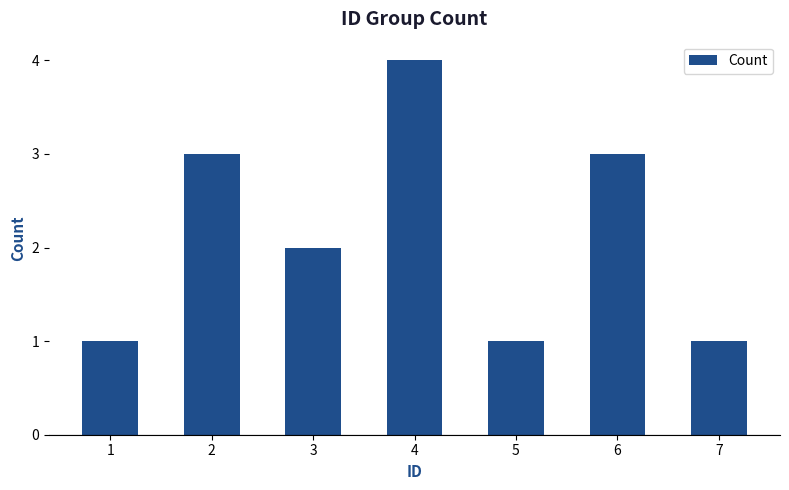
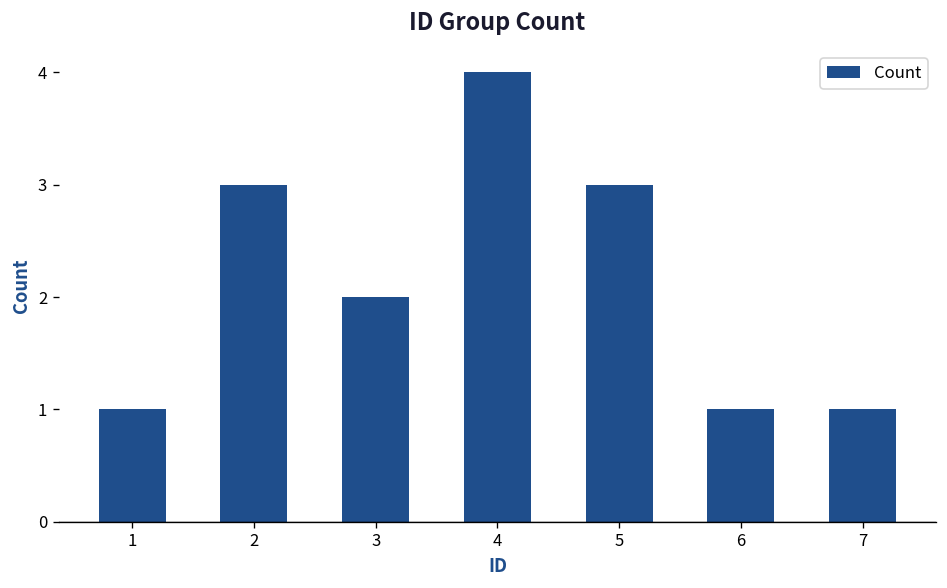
  {
    "1": 1,
    "2": 3,
    "3": 2,
    "4": 4,
-   "5": 1,
-   "6": 3,
+   "5": 3,
+   "6": 1,
    "7": 1
  }
